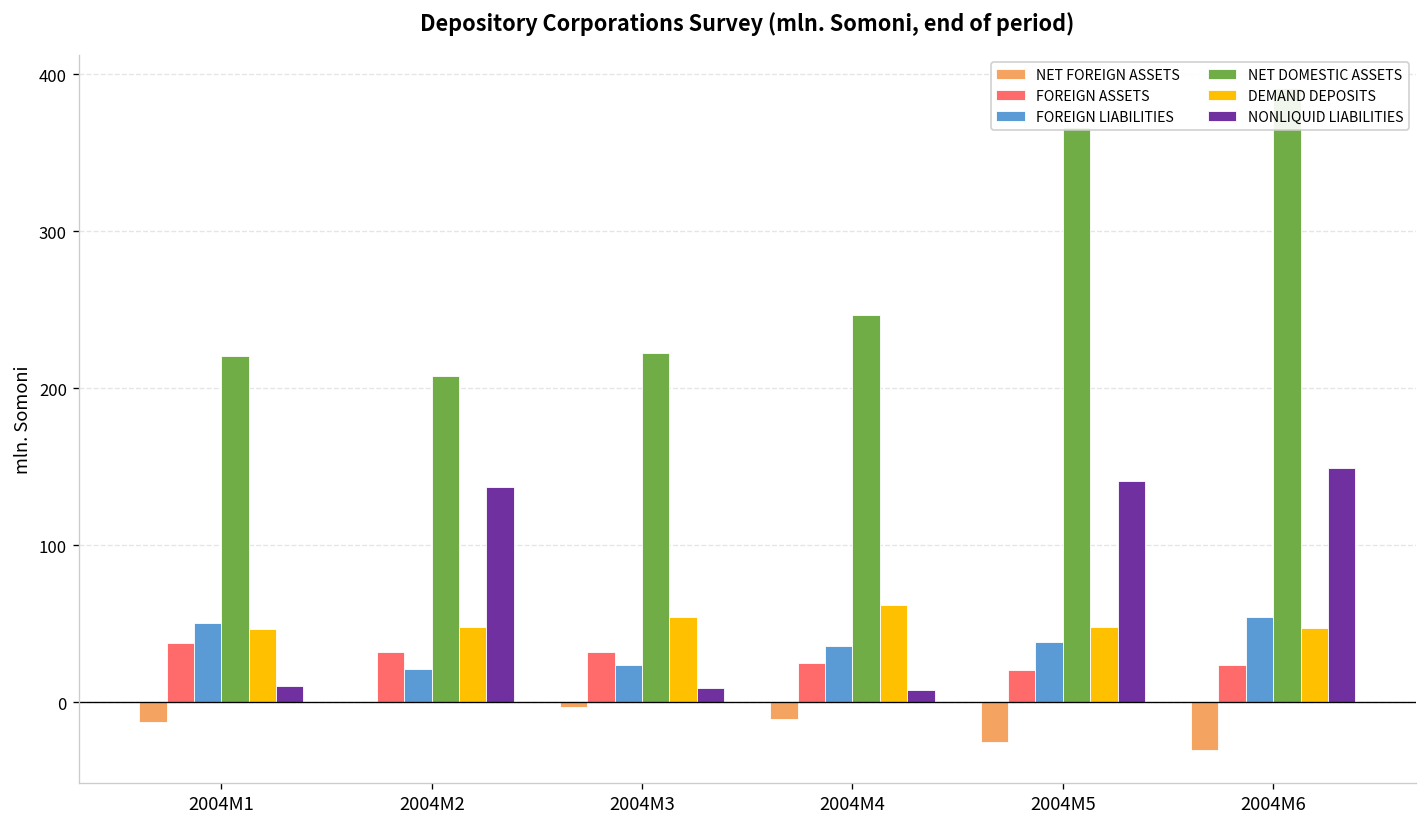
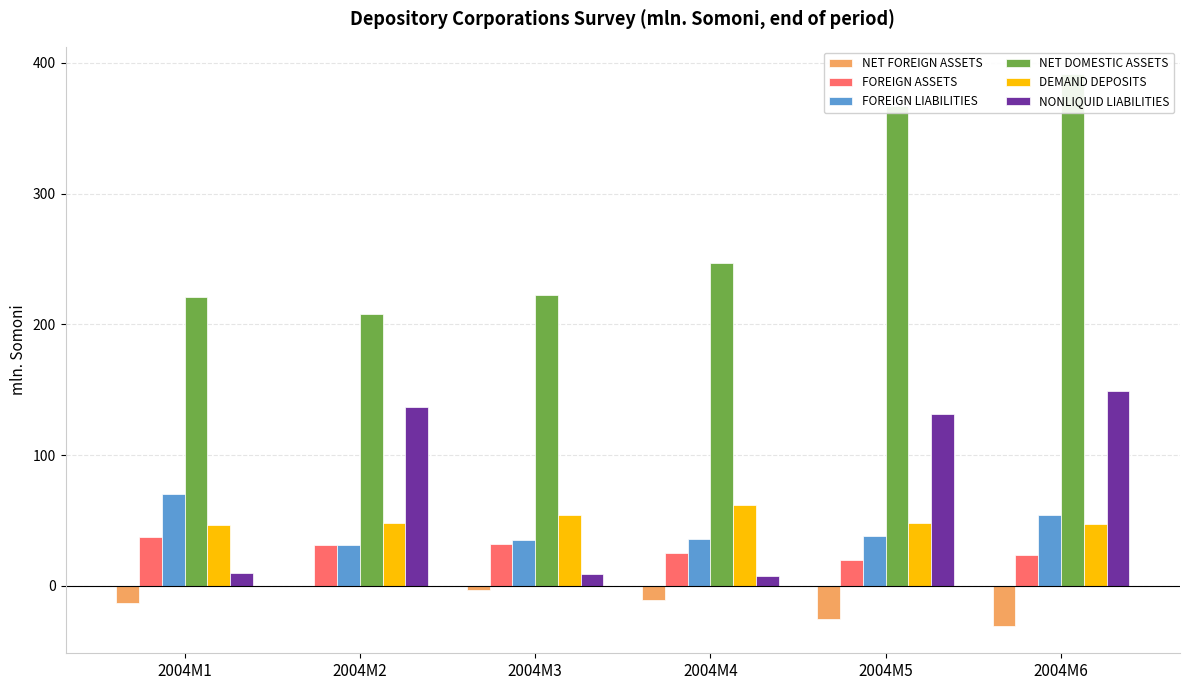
  {
    "FOREIGN LIABILITIES": {
-     "2004M1": 50,
-     "2004M2": 21,
-     "2004M3": 24,
+     "2004M1": 71,
+     "2004M2": 31,
+     "2004M3": 35,
      "2004M4": 36,
      "2004M5": 39,
      "2004M6": 54
    },
    "NET DOMESTIC ASSETS": {
      "2004M1": 221,
      "2004M2": 208,
      "2004M3": 222,
      "2004M4": 247
    },
    "DEMAND DEPOSITS": {
      "2004M1": 46,
      "2004M2": 48,
      "2004M3": 55,
      "2004M4": 62,
      "2004M5": 48,
      "2004M6": 47
    },
    "NONLIQUID LIABILITIES": {
      "2004M1": 10,
      "2004M2": 137,
      "2004M3": 9,
      "2004M4": 8,
-     "2004M5": 141,
+     "2004M5": 131,
      "2004M6": 149
    }
  }
